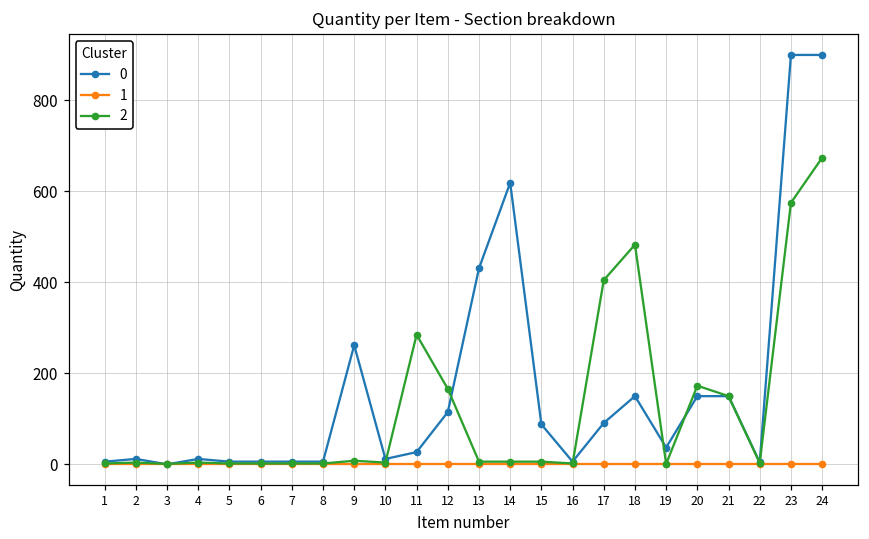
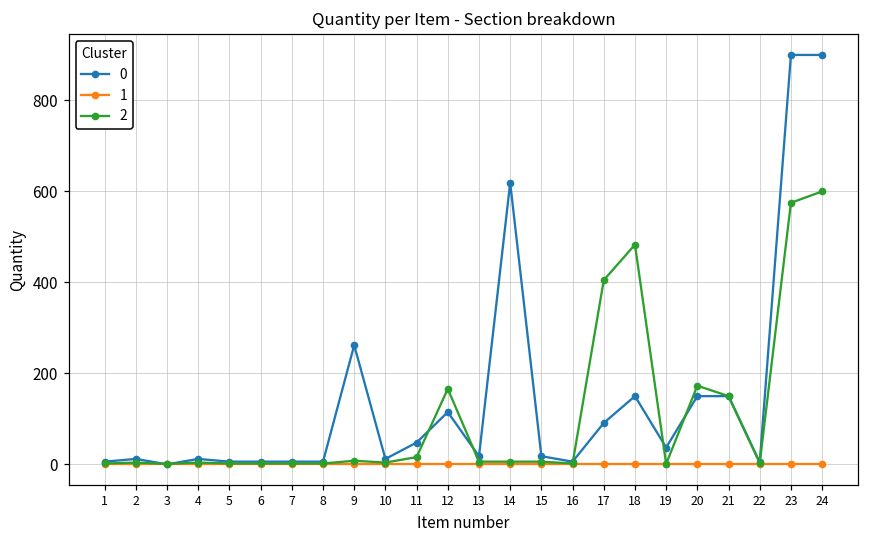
  {
    "0": {
      "2": 10,
      "4": 10,
      "9": 260,
      "10": 10,
-     "11": 30,
+     "11": 50,
      "12": 120,
-     "13": 430,
+     "13": 20,
      "14": 620,
-     "15": 90,
+     "15": 20,
      "17": 90,
      "18": 150,
      "19": 40,
      "20": 150,
      "23": 900,
      "24": 900
    },
    "1": {
      "9": 0,
      "11": 0,
      "12": 0,
      "17": 0,
      "18": 0,
      "20": 0,
      "21": 0,
      "23": 0,
      "24": 0
    },
    "2": {
      "9": 10,
-     "11": 290,
+     "11": 20,
      "12": 170,
      "17": 410,
      "18": 480,
      "20": 170,
      "23": 580,
-     "24": 670
+     "24": 600
    }
  }
